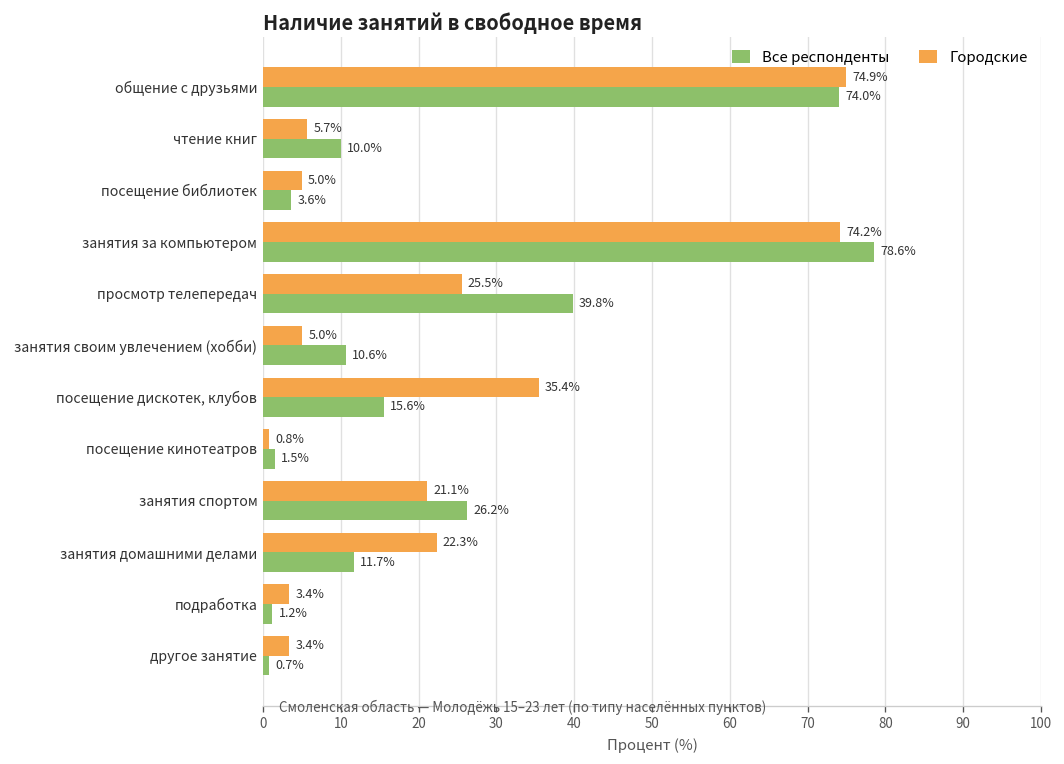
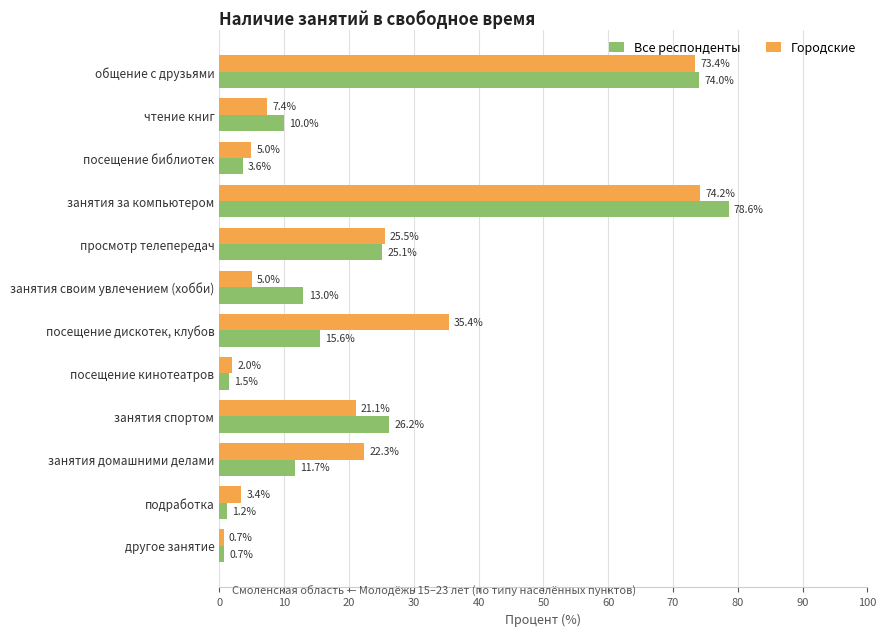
  {
    "Все респонденты": {
      "общение с друзьями": "74.0%",
      "чтение книг": "10.0%",
      "посещение библиотек": "3.6%",
      "занятия за компьютером": "78.6%",
-     "просмотр телепередач": "39.8%",
-     "занятия своим увлечением (хобби)": "10.6%",
+     "просмотр телепередач": "25.1%",
+     "занятия своим увлечением (хобби)": "13.0%",
      "посещение дискотек, клубов": "15.6%",
      "посещение кинотеатров": "1.5%",
      "занятия спортом": "26.2%",
      "занятия домашними делами": "11.7%",
      "подработка": "1.2%",
      "другое занятие": "0.7%"
    },
    "Городские": {
-     "общение с друзьями": "74.9%",
-     "чтение книг": "5.7%",
+     "общение с друзьями": "73.4%",
+     "чтение книг": "7.4%",
      "посещение библиотек": "5.0%",
      "занятия за компьютером": "74.2%",
      "просмотр телепередач": "25.5%",
      "занятия своим увлечением (хобби)": "5.0%",
      "посещение дискотек, клубов": "35.4%",
-     "посещение кинотеатров": "0.8%",
+     "посещение кинотеатров": "2.0%",
      "занятия спортом": "21.1%",
      "занятия домашними делами": "22.3%",
      "подработка": "3.4%",
-     "другое занятие": "3.4%"
+     "другое занятие": "0.7%"
    }
  }
